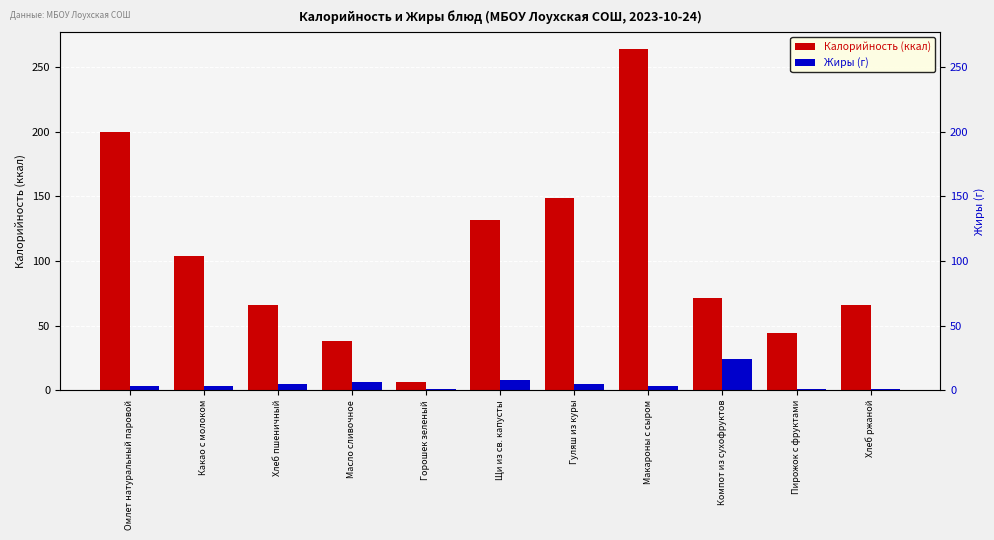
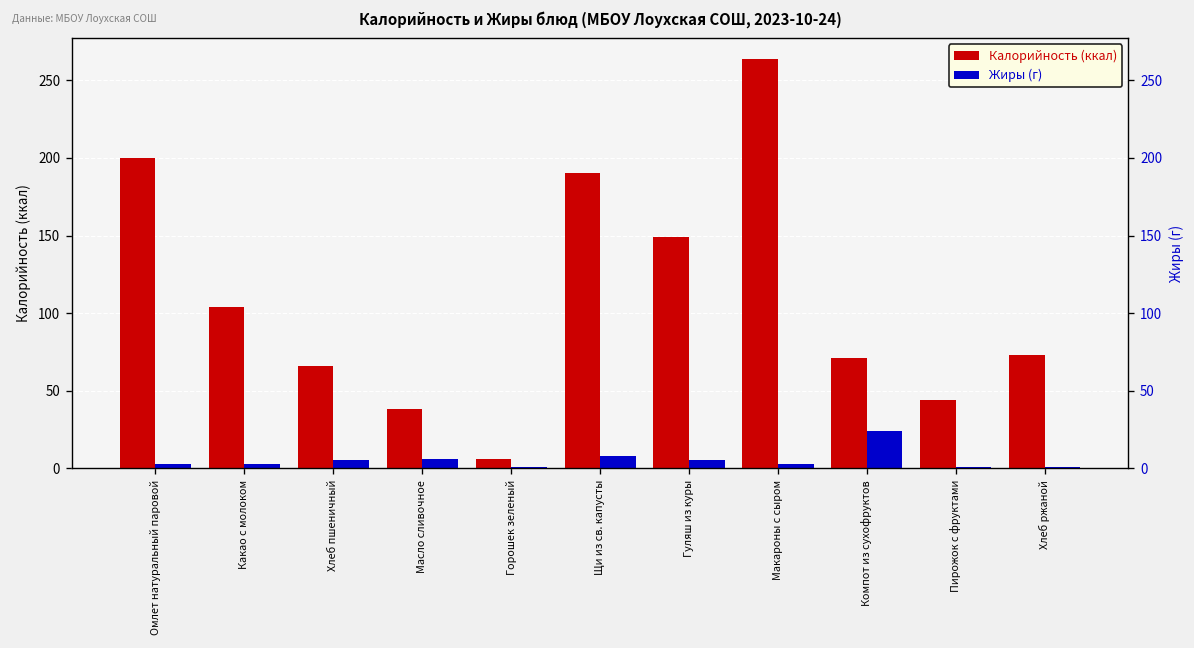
  {
    "Калорийность (ккал)": {
      "Омлет натуральный паровой": 200,
      "Какао с молоком": 104,
      "Хлеб пшеничный": 66,
      "Масло сливочное": 38,
      "Горошек зеленый": 6,
-     "Щи из св. капусты": 132,
+     "Щи из св. капусты": 190,
      "Гуляш из куры": 149,
      "Макароны с сыром": 264,
      "Компот из сухофруктов": 71,
      "Пирожок с фруктами": 44,
-     "Хлеб ржаной": 66
+     "Хлеб ржаной": 73
    },
    "Жиры (г)": {
      "Омлет натуральный паровой": 3,
      "Какао с молоком": 3,
      "Хлеб пшеничный": 5,
      "Масло сливочное": 6,
      "Щи из св. капусты": 8,
      "Гуляш из куры": 5,
      "Макароны с сыром": 3,
      "Компот из сухофруктов": 24
    }
  }
